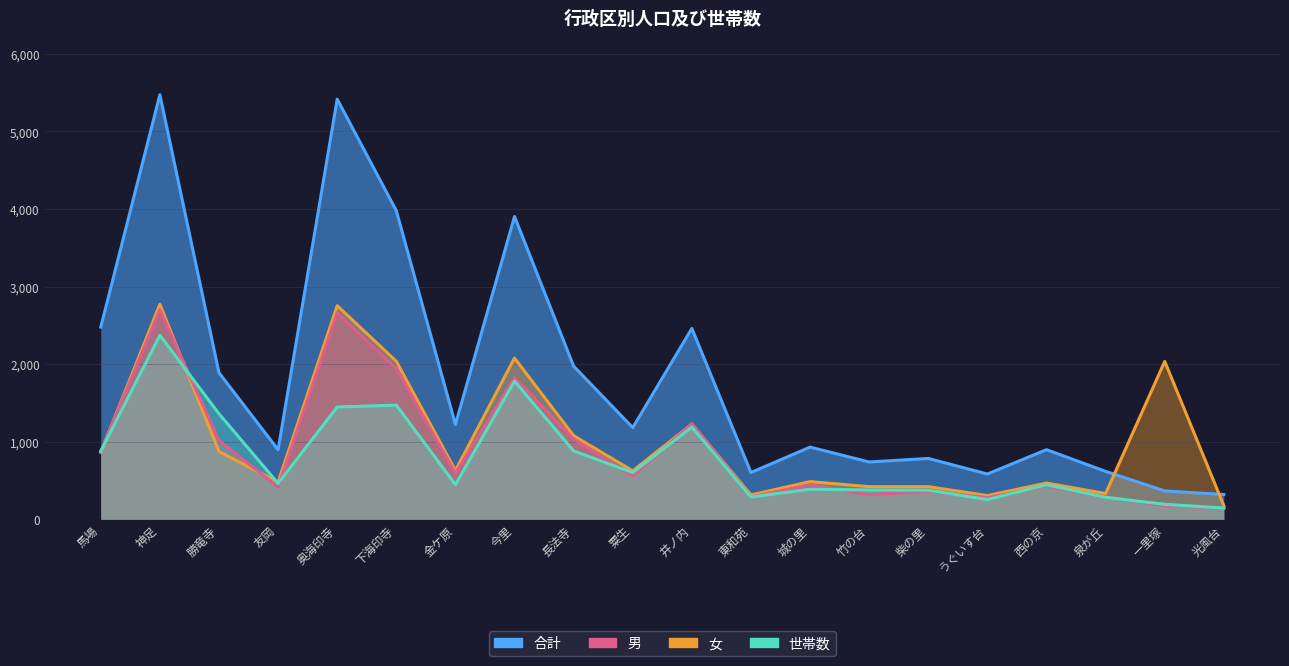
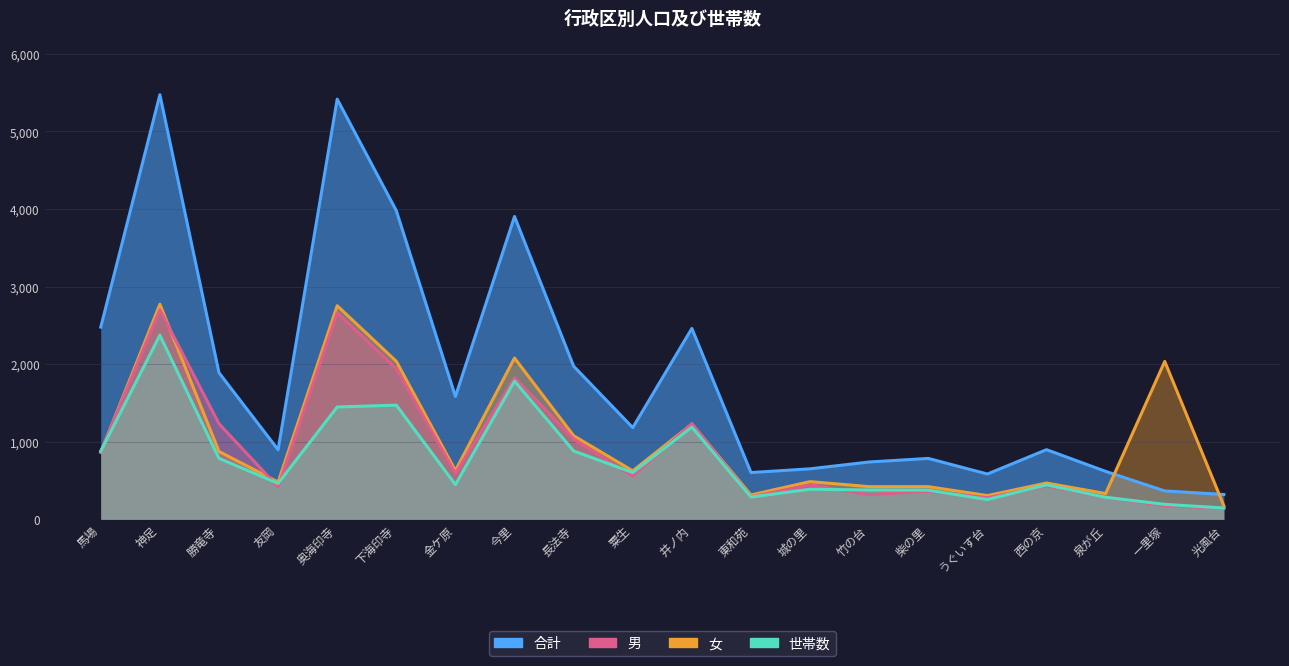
  {
    "合計": {
      "馬場": "2,500",
      "神足": "5,500",
      "勝竜寺": "1,900",
      "友岡": "900",
      "奥海印寺": "5,400",
      "下海印寺": "4,000",
-     "金ケ原": "1,200",
+     "金ケ原": "1,600",
      "今里": "3,900",
      "長法寺": "2,000",
      "粟生": "1,200",
      "井ノ内": "2,500",
      "東和苑": "600",
-     "城の里": "900",
+     "城の里": "700",
      "竹の台": "700",
      "柴の里": "800",
      "うぐいす台": "600",
      "西の京": "900",
      "泉が丘": "600",
      "一里塚": "400",
      "光風台": "300"
    },
    "女": {
      "神足": "2,800",
      "勝竜寺": "900",
      "奥海印寺": "2,800",
      "下海印寺": "2,000",
      "金ケ原": "600",
      "今里": "2,100",
      "長法寺": "1,100",
      "城の里": "500",
      "竹の台": "400",
      "柴の里": "400",
      "泉が丘": "300",
      "一里塚": "2,000"
    },
    "男": {
      "神足": "2,700",
-     "勝竜寺": "1,000",
+     "勝竜寺": "1,200",
      "友岡": "400",
      "奥海印寺": "2,700",
      "下海印寺": "1,900",
      "金ケ原": "600",
      "今里": "1,800",
      "長法寺": "1,000",
      "粟生": "600",
      "城の里": "400",
      "竹の台": "300"
    },
    "世帯数": {
      "神足": "2,400",
-     "勝竜寺": "1,400",
+     "勝竜寺": "800",
      "奥海印寺": "1,400",
      "下海印寺": "1,500",
      "金ケ原": "400",
      "今里": "1,800",
      "長法寺": "900",
      "井ノ内": "1,200",
      "城の里": "400",
      "竹の台": "400"
    }
  }
